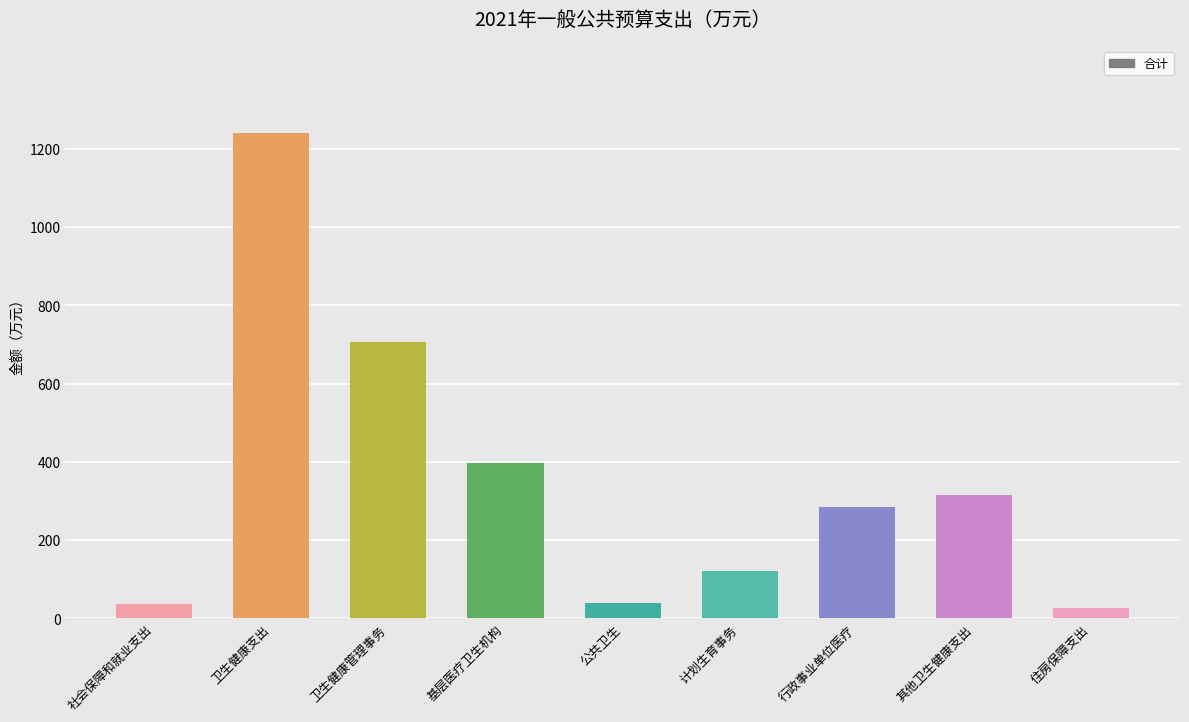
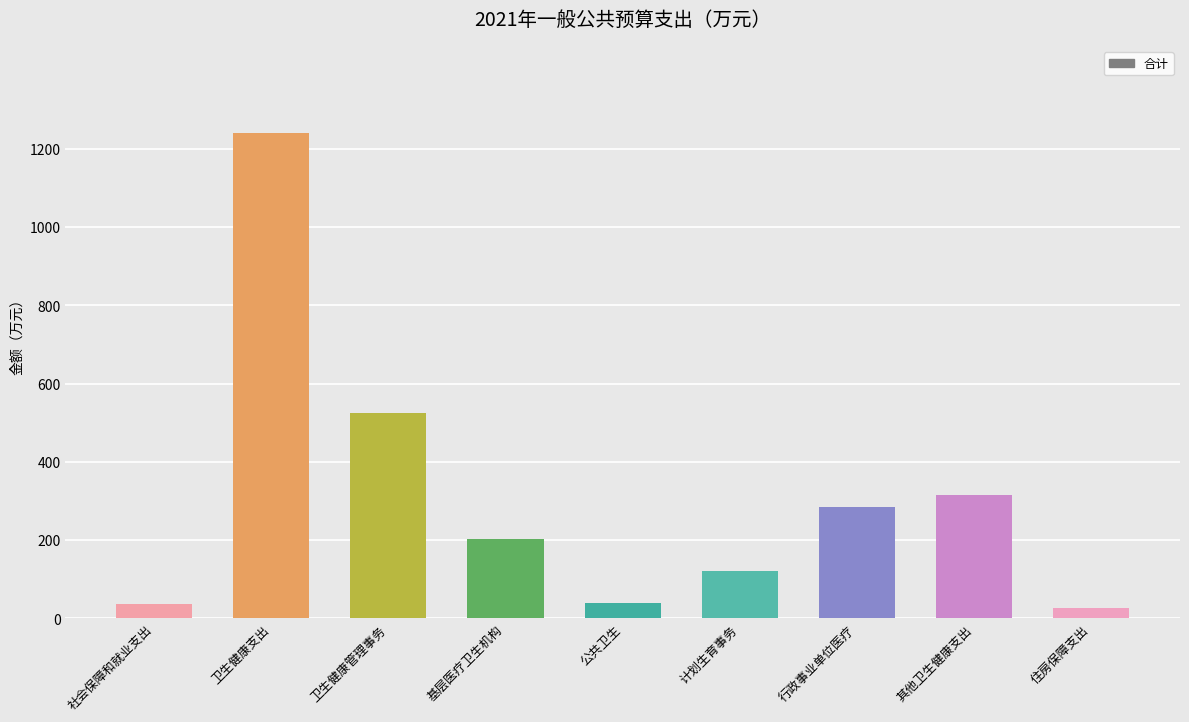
  {
    "社会保障和就业支出": 40,
    "卫生健康支出": 1240,
-   "卫生健康管理事务": 710,
-   "基层医疗卫生机构": 400,
+   "卫生健康管理事务": 530,
+   "基层医疗卫生机构": 200,
    "公共卫生": 40,
    "计划生育事务": 120,
    "行政事业单位医疗": 280,
    "其他卫生健康支出": 320,
    "住房保障支出": 30
  }
